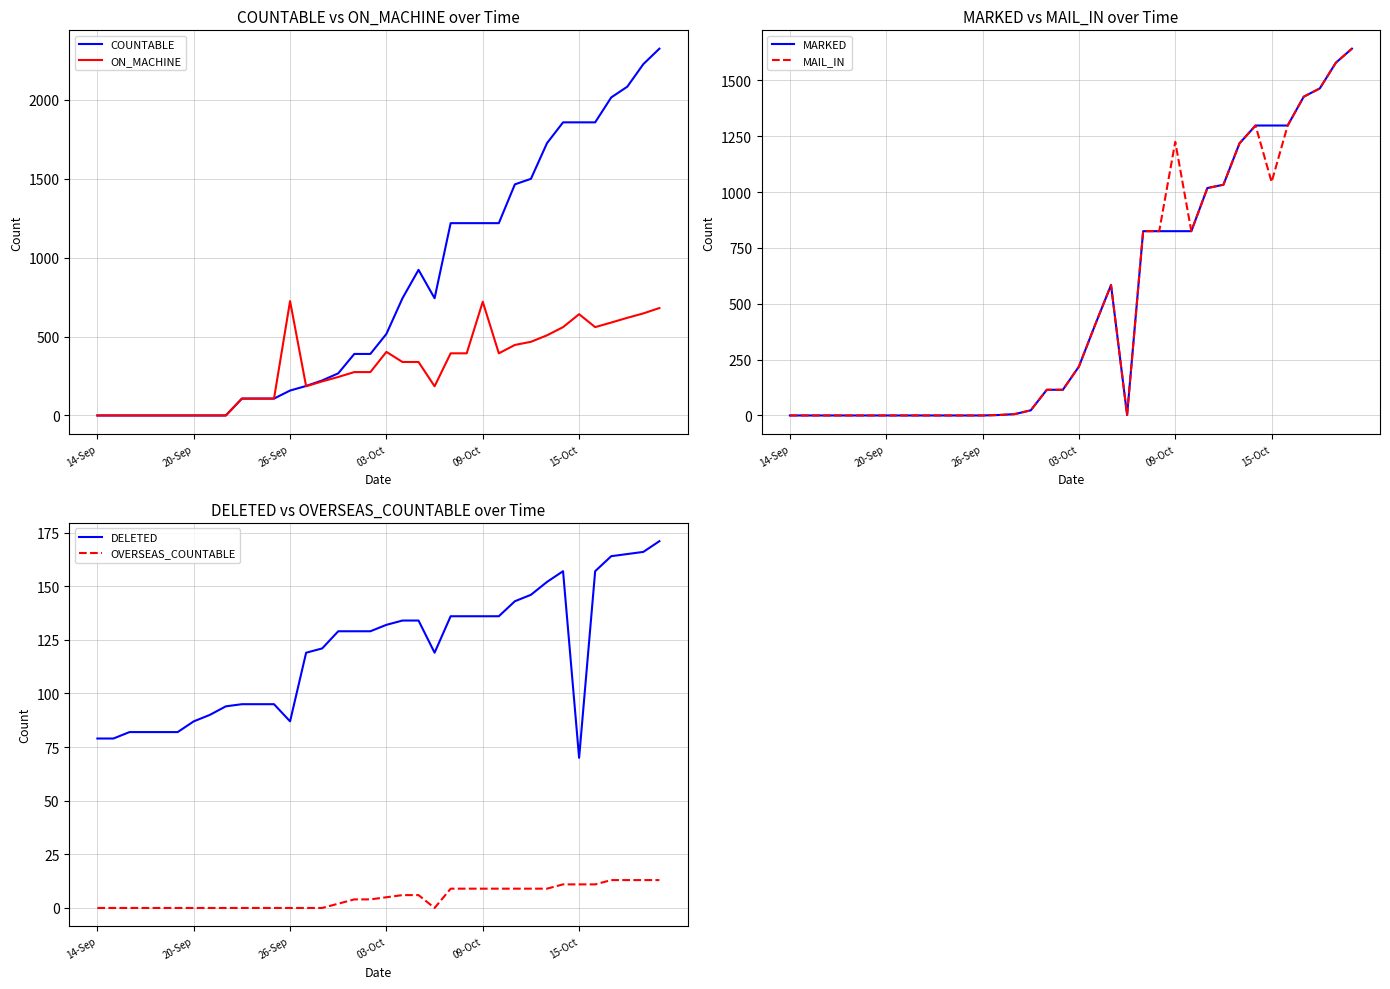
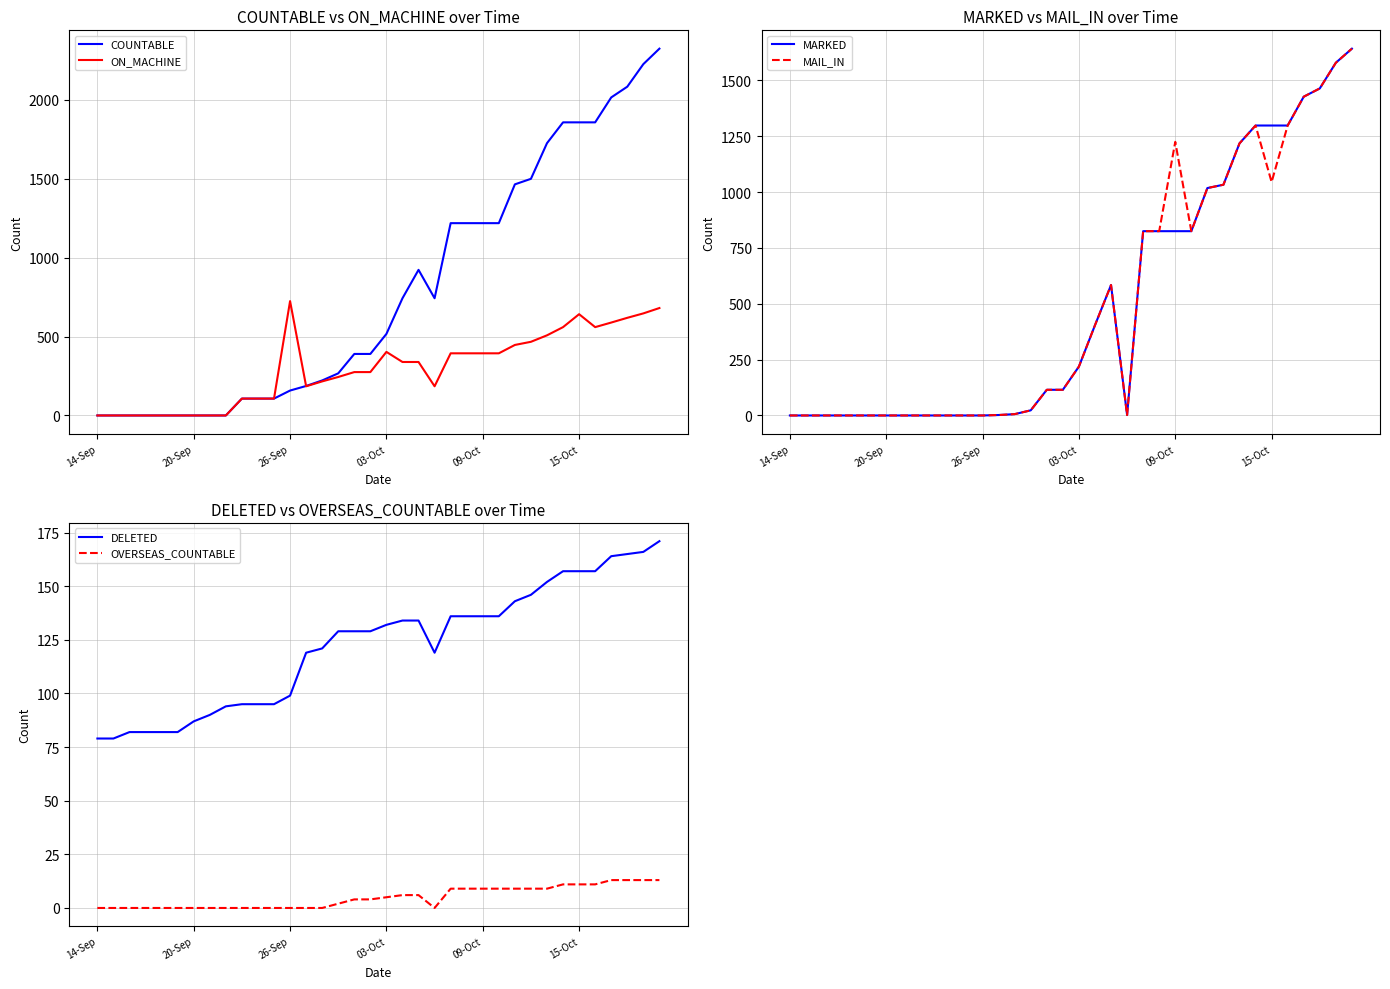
  {
    "COUNTABLE vs ON_MACHINE over Time": {
      "COUNTABLE": {
        "26-Sep": 160,
        "03-Oct": 520,
        "09-Oct": 1220,
        "15-Oct": 1860
      },
      "ON_MACHINE": {
        "26-Sep": 730,
        "03-Oct": 400,
-       "09-Oct": 720,
+       "09-Oct": 390,
        "15-Oct": 640
      }
    },
    "MARKED vs MAIL_IN over Time": {
      "MARKED": {
        "09-Oct": 830,
        "15-Oct": 1300
      },
      "MAIL_IN": {
        "09-Oct": 1230,
        "15-Oct": 1050
      }
    },
    "DELETED vs OVERSEAS_COUNTABLE over Time": {
      "DELETED": {
        "14-Sep": 79,
        "20-Sep": 87,
-       "26-Sep": 87,
+       "26-Sep": 99,
        "03-Oct": 132,
        "09-Oct": 136,
-       "15-Oct": 70
+       "15-Oct": 157
      },
      "OVERSEAS_COUNTABLE": {
        "14-Sep": 0,
        "20-Sep": 0,
        "26-Sep": 0,
        "03-Oct": 5,
        "09-Oct": 9,
        "15-Oct": 11
      }
    }
  }
